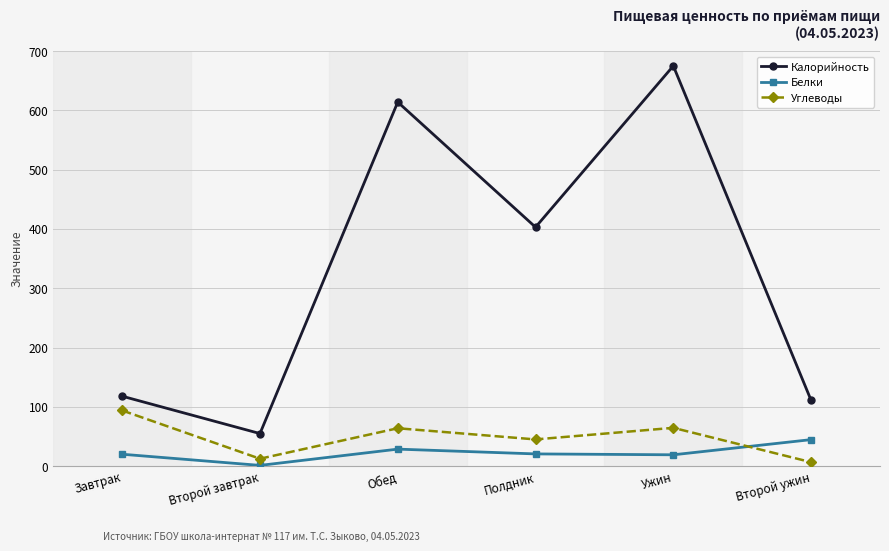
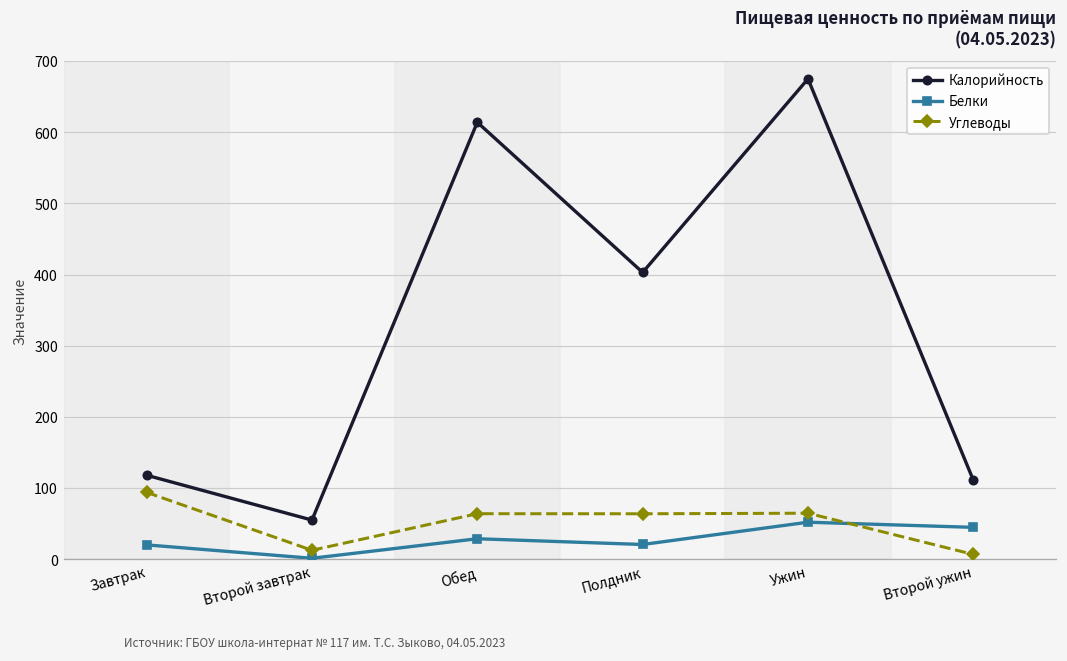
  {
    "Калорийность": {
      "Завтрак": 120,
      "Второй завтрак": 60,
      "Обед": 610,
      "Полдник": 400,
      "Ужин": 680,
      "Второй ужин": 110
    },
    "Белки": {
      "Завтрак": 20,
      "Второй завтрак": 0,
      "Обед": 30,
      "Полдник": 20,
-     "Ужин": 20,
+     "Ужин": 50,
      "Второй ужин": 40
    },
    "Углеводы": {
      "Завтрак": 90,
      "Второй завтрак": 10,
      "Обед": 60,
-     "Полдник": 50,
+     "Полдник": 60,
      "Ужин": 60,
      "Второй ужин": 10
    }
  }
